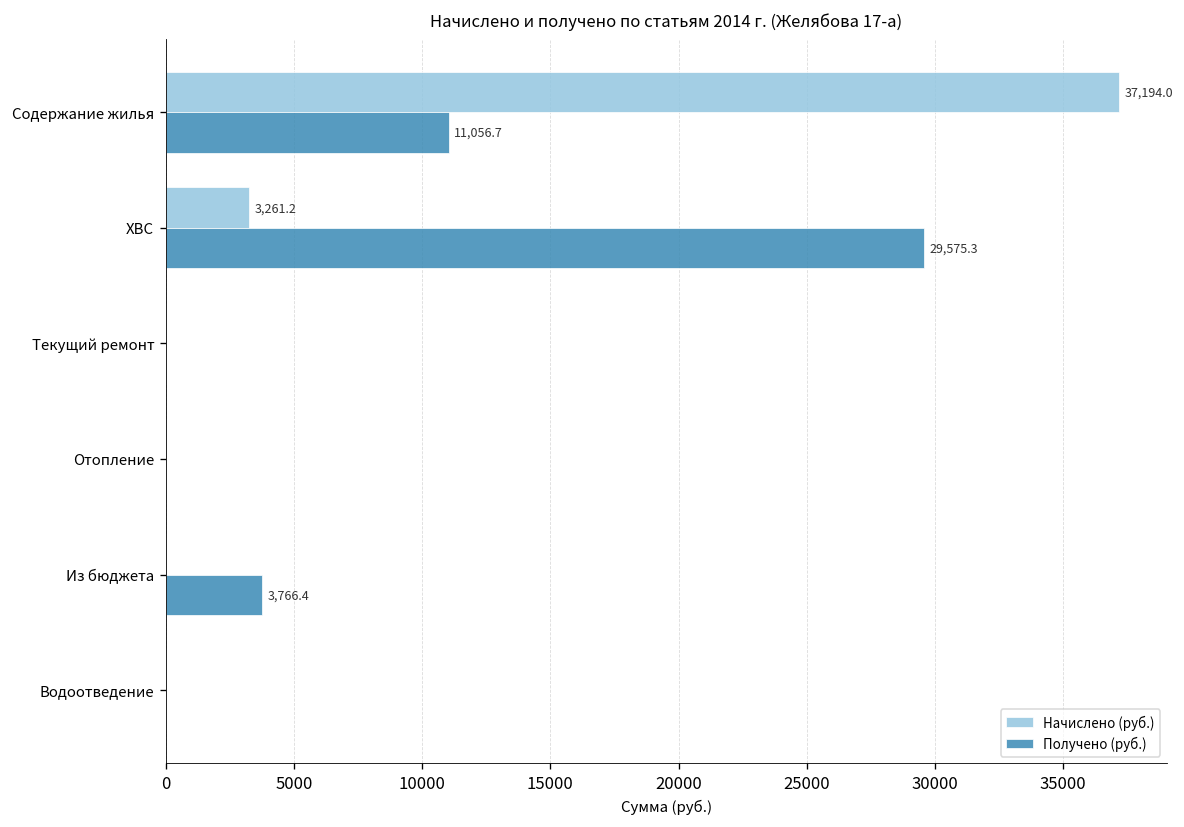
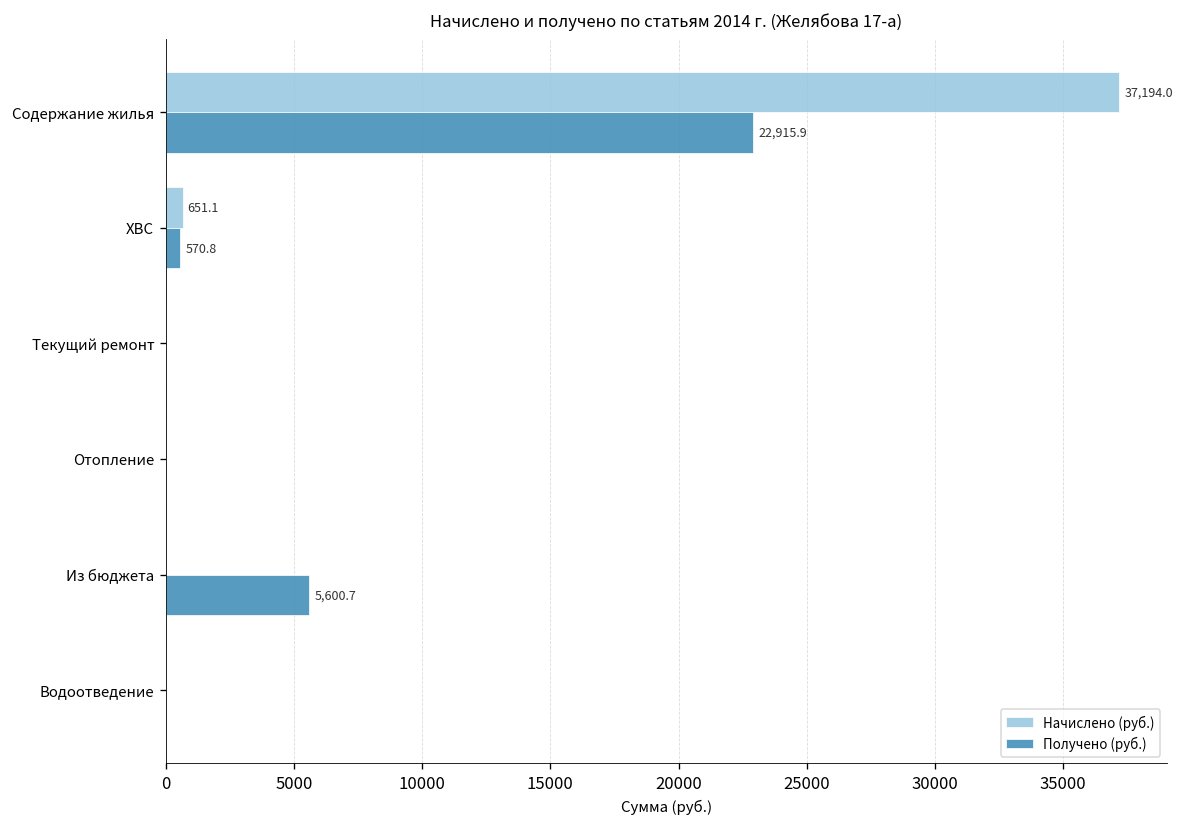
  {
    "Начислено (руб.)": {
      "Содержание жилья": "37,194.0",
-     "ХВС": "3,261.2"
+     "ХВС": "651.1"
    },
    "Получено (руб.)": {
-     "Содержание жилья": "11,056.7",
-     "ХВС": "29,575.3",
-     "Из бюджета": "3,766.4"
+     "Содержание жилья": "22,915.9",
+     "ХВС": "570.8",
+     "Из бюджета": "5,600.7"
    }
  }
